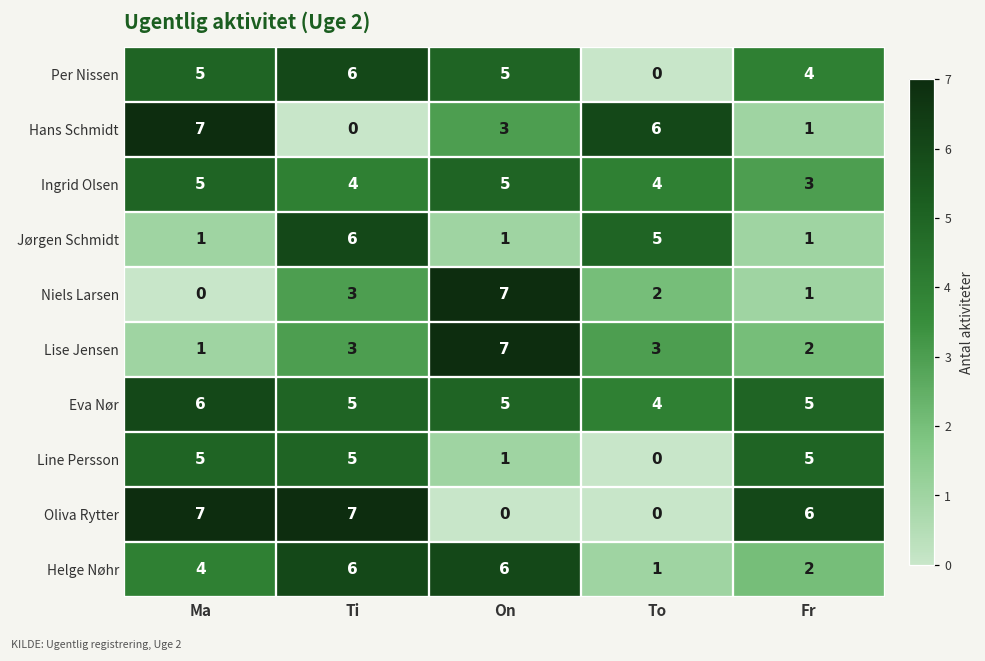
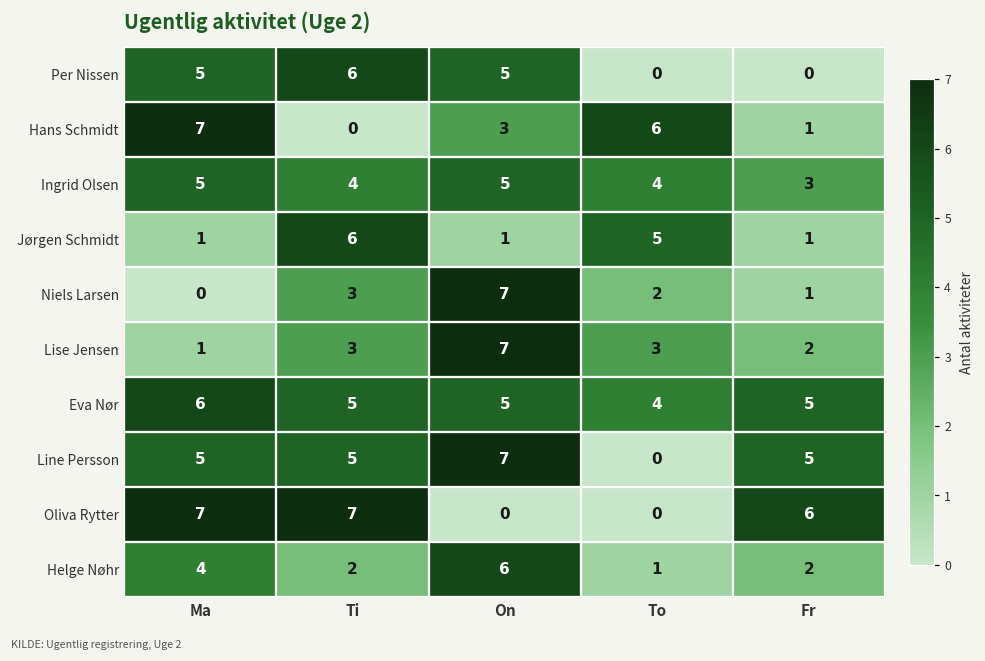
  {
    "Per Nissen": {
      "Ma": 5,
      "Ti": 6,
      "On": 5,
      "To": 0,
-     "Fr": 4
+     "Fr": 0
    },
    "Hans Schmidt": {
      "Ma": 7,
      "Ti": 0,
      "On": 3,
      "To": 6,
      "Fr": 1
    },
    "Ingrid Olsen": {
      "Ma": 5,
      "Ti": 4,
      "On": 5,
      "To": 4,
      "Fr": 3
    },
    "Jørgen Schmidt": {
      "Ma": 1,
      "Ti": 6,
      "On": 1,
      "To": 5,
      "Fr": 1
    },
    "Niels Larsen": {
      "Ma": 0,
      "Ti": 3,
      "On": 7,
      "To": 2,
      "Fr": 1
    },
    "Lise Jensen": {
      "Ma": 1,
      "Ti": 3,
      "On": 7,
      "To": 3,
      "Fr": 2
    },
    "Eva Nør": {
      "Ma": 6,
      "Ti": 5,
      "On": 5,
      "To": 4,
      "Fr": 5
    },
    "Line Persson": {
      "Ma": 5,
      "Ti": 5,
-     "On": 1,
+     "On": 7,
      "To": 0,
      "Fr": 5
    },
    "Oliva Rytter": {
      "Ma": 7,
      "Ti": 7,
      "On": 0,
      "To": 0,
      "Fr": 6
    },
    "Helge Nøhr": {
      "Ma": 4,
-     "Ti": 6,
+     "Ti": 2,
      "On": 6,
      "To": 1,
      "Fr": 2
    }
  }
